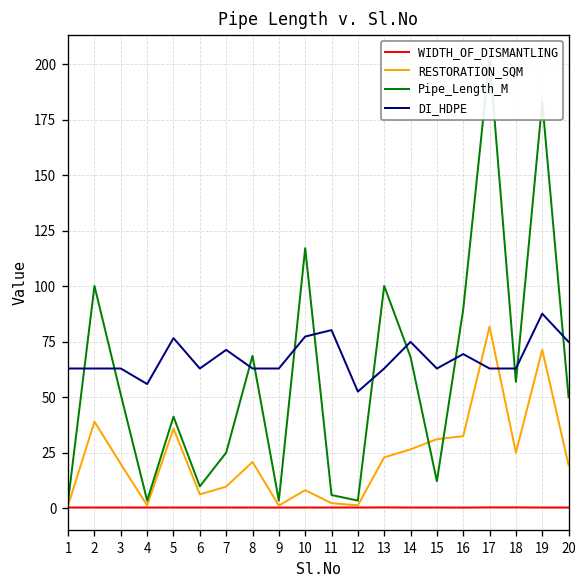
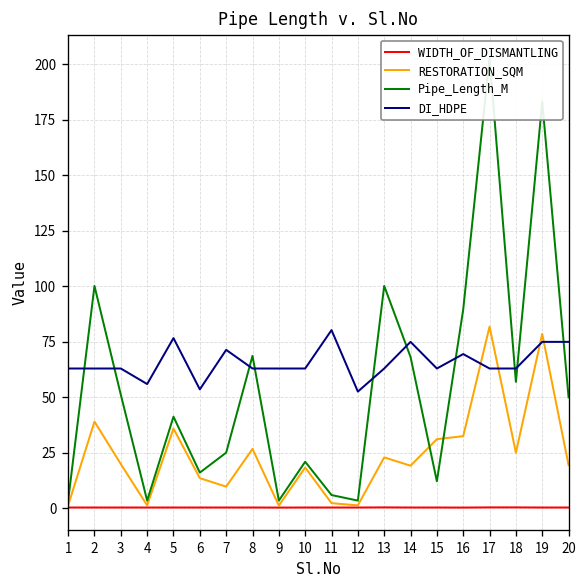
  {
    "WIDTH_OF_DISMANTLING": {
      "2": 0,
      "3": 0,
      "5": 0,
      "6": 0,
      "7": 0,
      "8": 0,
      "10": 0,
      "11": 0,
      "13": 0,
      "14": 0,
      "15": 0,
      "16": 0,
      "17": 0,
      "18": 0,
      "19": 0,
      "20": 0
    },
    "RESTORATION_SQM": {
      "2": 39,
      "3": 20,
      "5": 36,
-     "6": 6,
+     "6": 14,
      "7": 10,
-     "8": 21,
-     "10": 8,
+     "8": 27,
+     "10": 18,
      "11": 2,
      "13": 23,
-     "14": 27,
+     "14": 19,
      "15": 31,
      "16": 33,
      "17": 82,
      "18": 25,
-     "19": 71,
+     "19": 79,
      "20": 20
    },
    "Pipe_Length_M": {
      "1": 4,
      "2": 100,
      "3": 51,
      "4": 4,
      "5": 41,
-     "6": 10,
+     "6": 16,
      "7": 25,
      "8": 69,
      "9": 4,
-     "10": 117,
+     "10": 21,
      "11": 6,
      "12": 4,
      "13": 100,
      "14": 68,
      "15": 12,
      "16": 90,
      "18": 57,
      "20": 50
    },
    "DI_HDPE": {
      "1": 63,
      "2": 63,
      "3": 63,
      "4": 56,
      "5": 77,
-     "6": 63,
+     "6": 54,
      "7": 71,
      "8": 63,
      "9": 63,
-     "10": 77,
+     "10": 63,
      "11": 80,
      "12": 53,
      "13": 63,
      "14": 75,
      "15": 63,
      "16": 70,
      "17": 63,
      "18": 63,
-     "19": 88,
+     "19": 75,
      "20": 75
    }
  }
